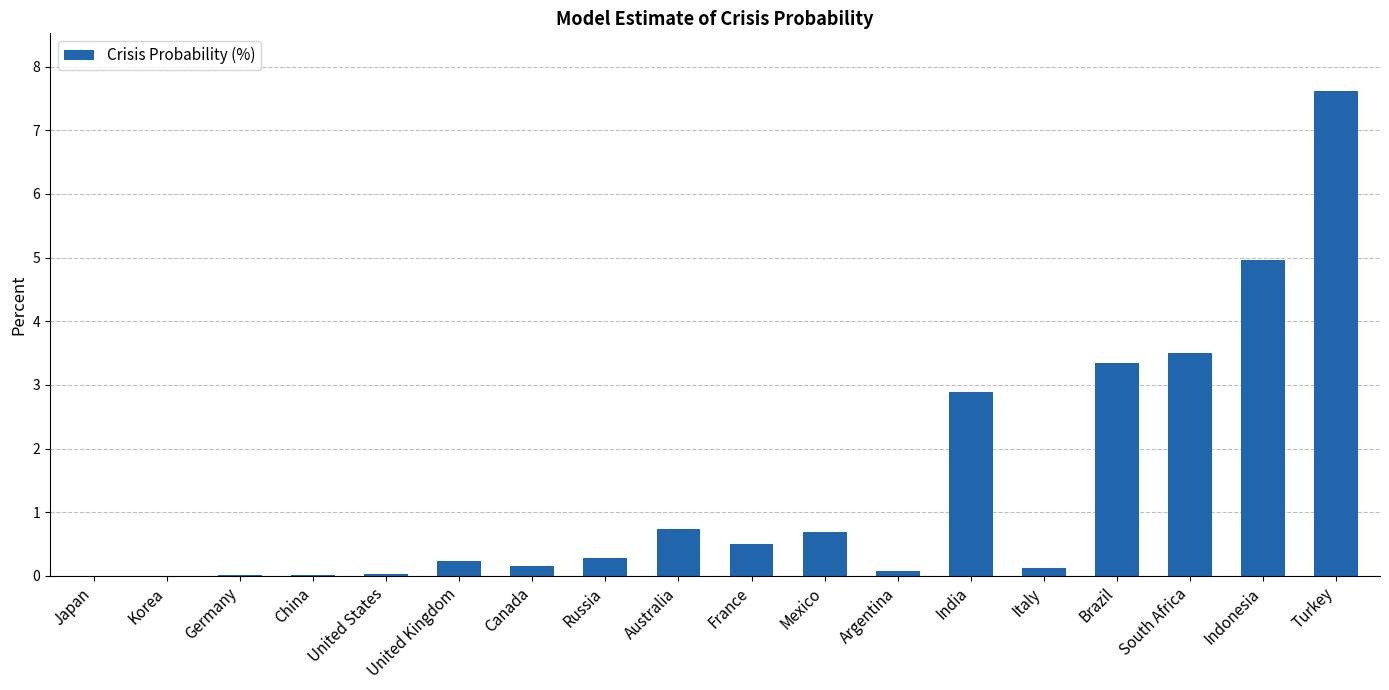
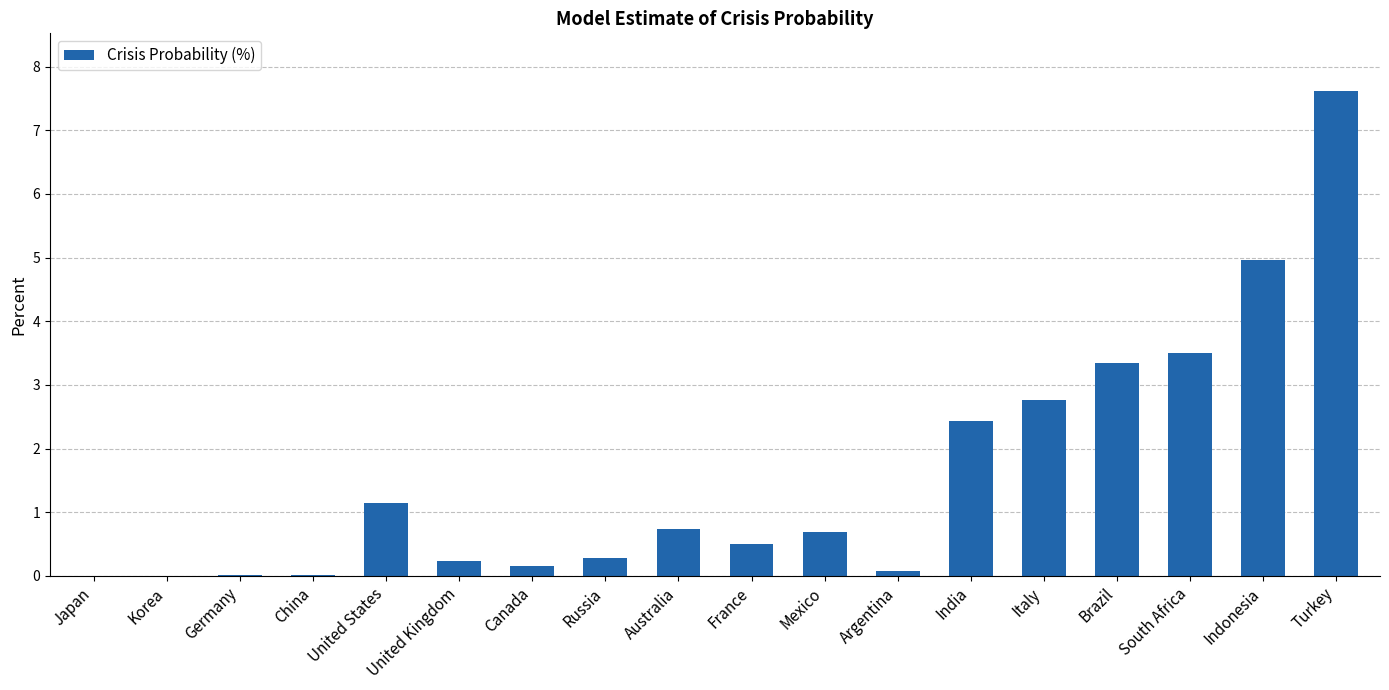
  {
    "Japan": 0.0,
    "Korea": 0.0,
-   "United States": 0.0,
+   "United States": 1.1,
    "United Kingdom": 0.2,
    "Canada": 0.2,
    "Russia": 0.3,
    "Australia": 0.7,
    "France": 0.5,
    "Mexico": 0.7,
    "Argentina": 0.1,
-   "India": 2.9,
-   "Italy": 0.1,
+   "India": 2.4,
+   "Italy": 2.8,
    "Brazil": 3.3,
    "South Africa": 3.5,
    "Indonesia": 5.0,
    "Turkey": 7.6
  }
